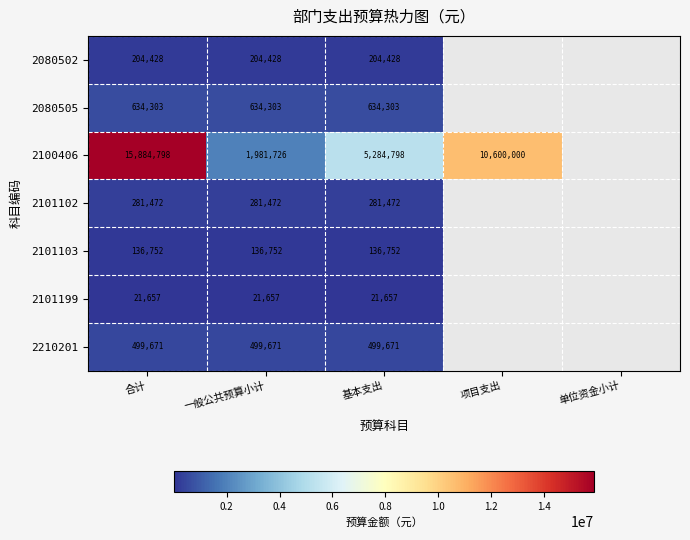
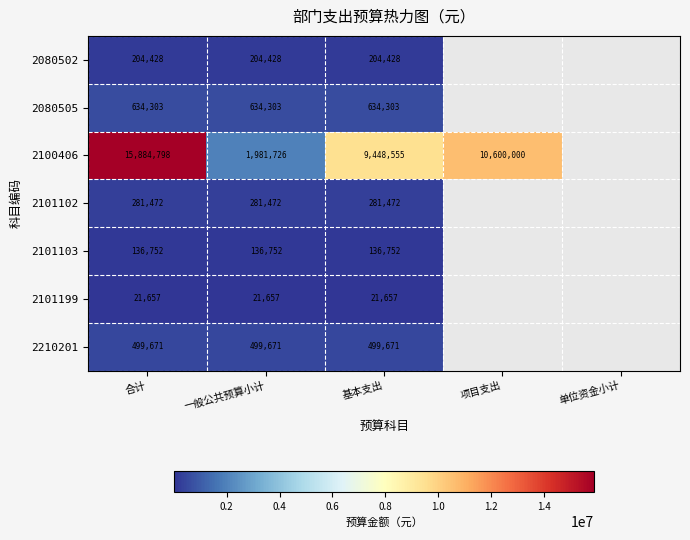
  {
    "2080502": {
      "合计": "204,428",
      "一般公共预算小计": "204,428",
      "基本支出": "204,428"
    },
    "2080505": {
      "合计": "634,303",
      "一般公共预算小计": "634,303",
      "基本支出": "634,303"
    },
    "2100406": {
      "合计": "15,884,798",
      "一般公共预算小计": "1,981,726",
-     "基本支出": "5,284,798",
+     "基本支出": "9,448,555",
      "项目支出": "10,600,000"
    },
    "2101102": {
      "合计": "281,472",
      "一般公共预算小计": "281,472",
      "基本支出": "281,472"
    },
    "2101103": {
      "合计": "136,752",
      "一般公共预算小计": "136,752",
      "基本支出": "136,752"
    },
    "2101199": {
      "合计": "21,657",
      "一般公共预算小计": "21,657",
      "基本支出": "21,657"
    },
    "2210201": {
      "合计": "499,671",
      "一般公共预算小计": "499,671",
      "基本支出": "499,671"
    }
  }
